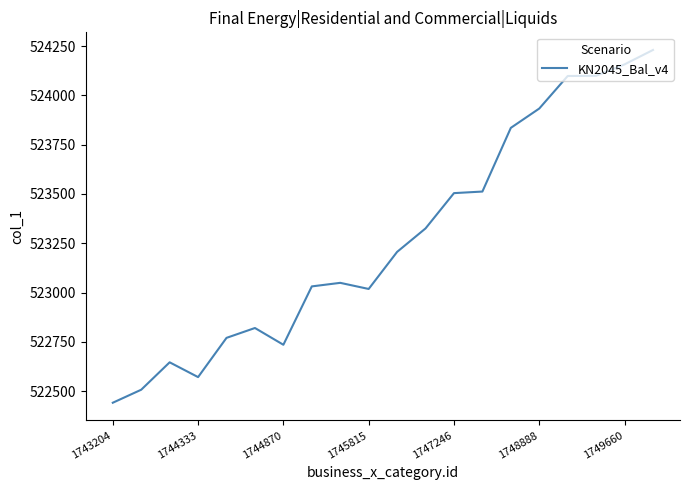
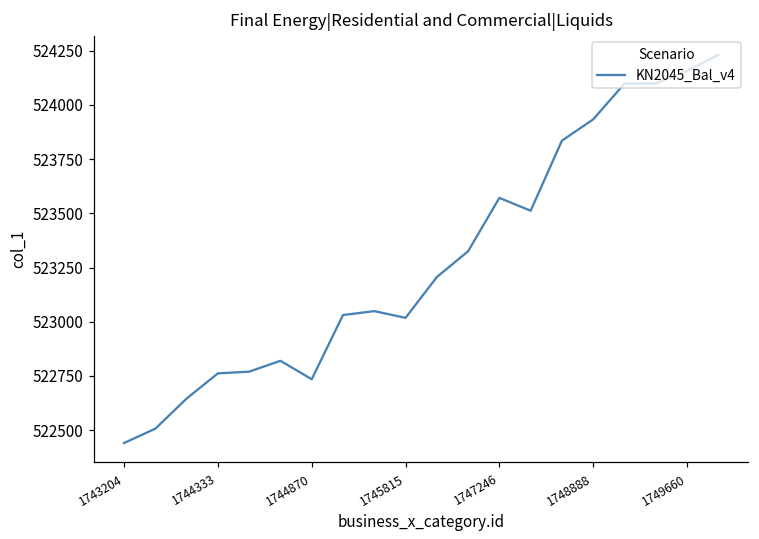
  {
    "1743204": 522440,
-   "1744333": 522570,
+   "1744333": 522760,
    "1744870": 522740,
    "1745815": 523020,
-   "1747246": 523500,
+   "1747246": 523570,
    "1748888": 523930
  }
